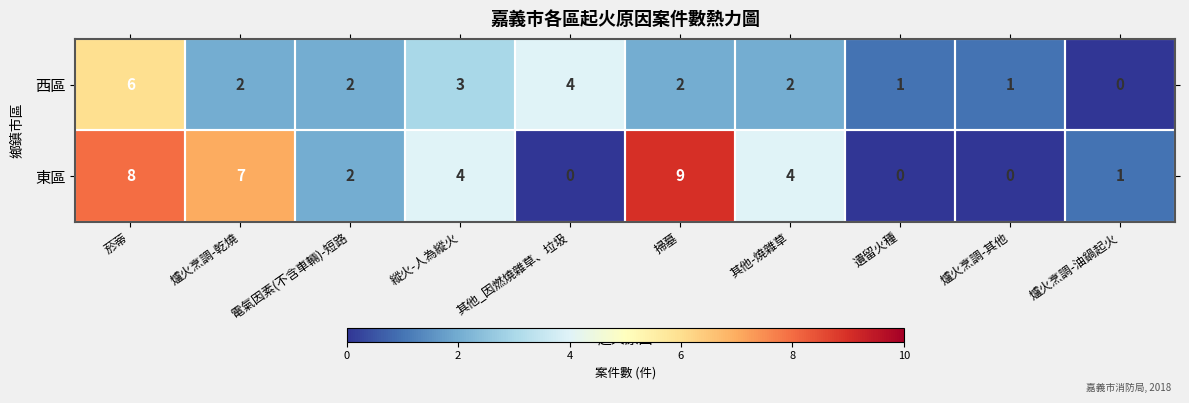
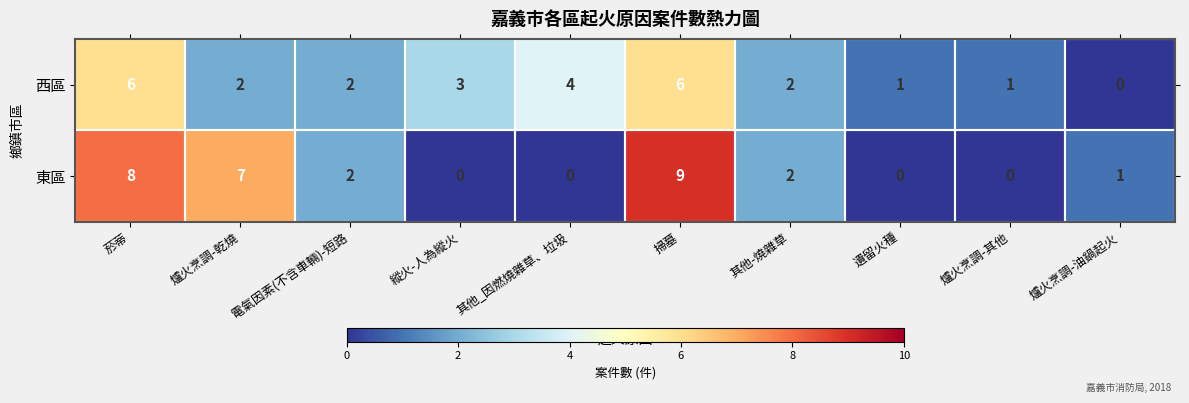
  {
    "西區": {
      "菸蒂": 6,
      "爐火烹調-乾燒": 2,
      "電氣因素(不含車輛)-短路": 2,
      "縱火-人為縱火": 3,
      "其他_因燃燒雜草、垃圾": 4,
-     "掃墓": 2,
+     "掃墓": 6,
      "其他-燒雜草": 2,
      "遺留火種": 1,
      "爐火烹調-其他": 1,
      "爐火烹調-油鍋起火": 0
    },
    "東區": {
      "菸蒂": 8,
      "爐火烹調-乾燒": 7,
      "電氣因素(不含車輛)-短路": 2,
-     "縱火-人為縱火": 4,
+     "縱火-人為縱火": 0,
      "其他_因燃燒雜草、垃圾": 0,
      "掃墓": 9,
-     "其他-燒雜草": 4,
+     "其他-燒雜草": 2,
      "遺留火種": 0,
      "爐火烹調-其他": 0,
      "爐火烹調-油鍋起火": 1
    }
  }
